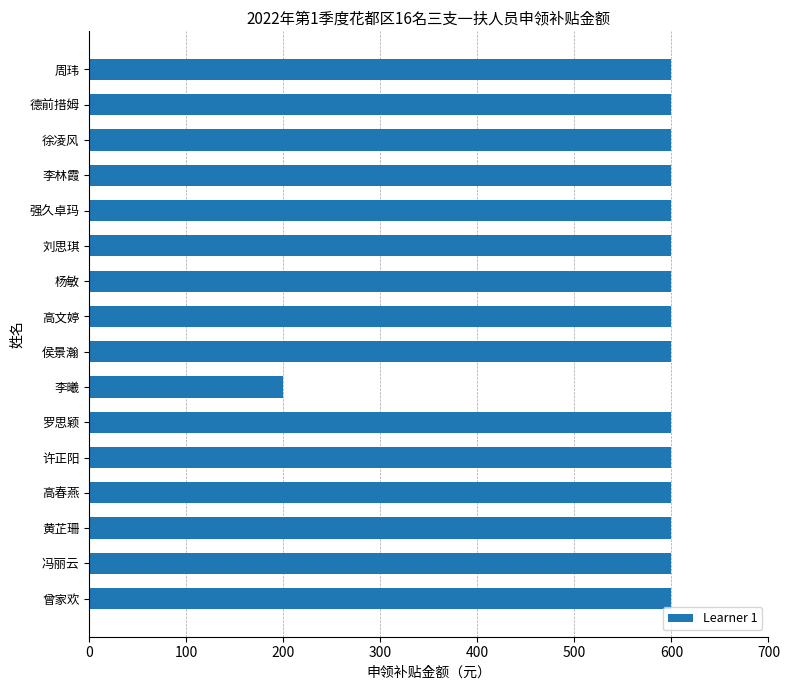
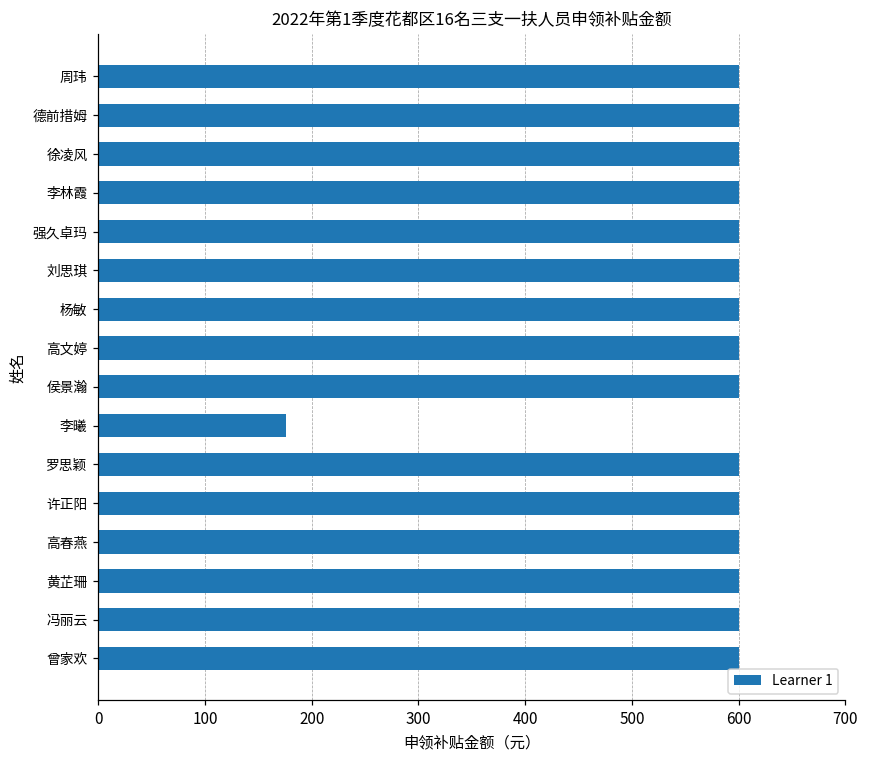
  {
    "周玮": 600,
    "德前措姆": 600,
    "徐凌风": 600,
    "李林霞": 600,
    "强久卓玛": 600,
    "刘思琪": 600,
    "杨敏": 600,
    "高文婷": 600,
    "侯景瀚": 600,
-   "李曦": 200,
+   "李曦": 180,
    "罗思颖": 600,
    "许正阳": 600,
    "高春燕": 600,
    "黄芷珊": 600,
    "冯丽云": 600,
    "曾家欢": 600
  }
